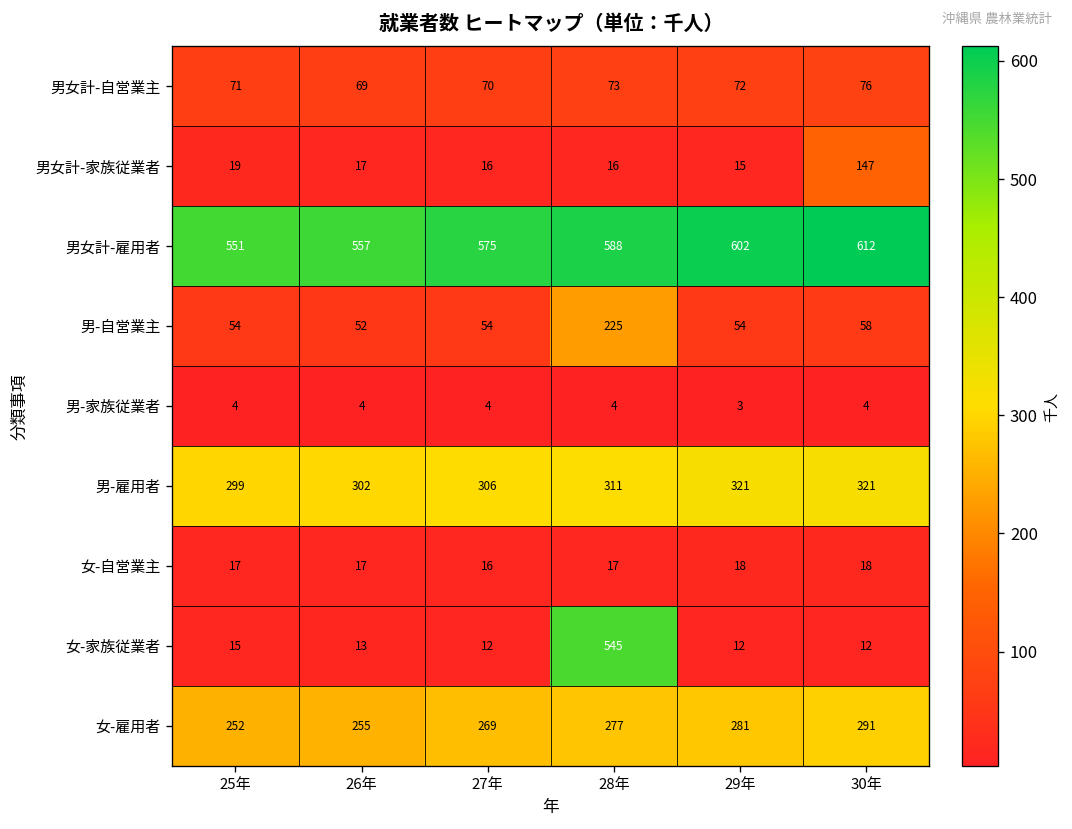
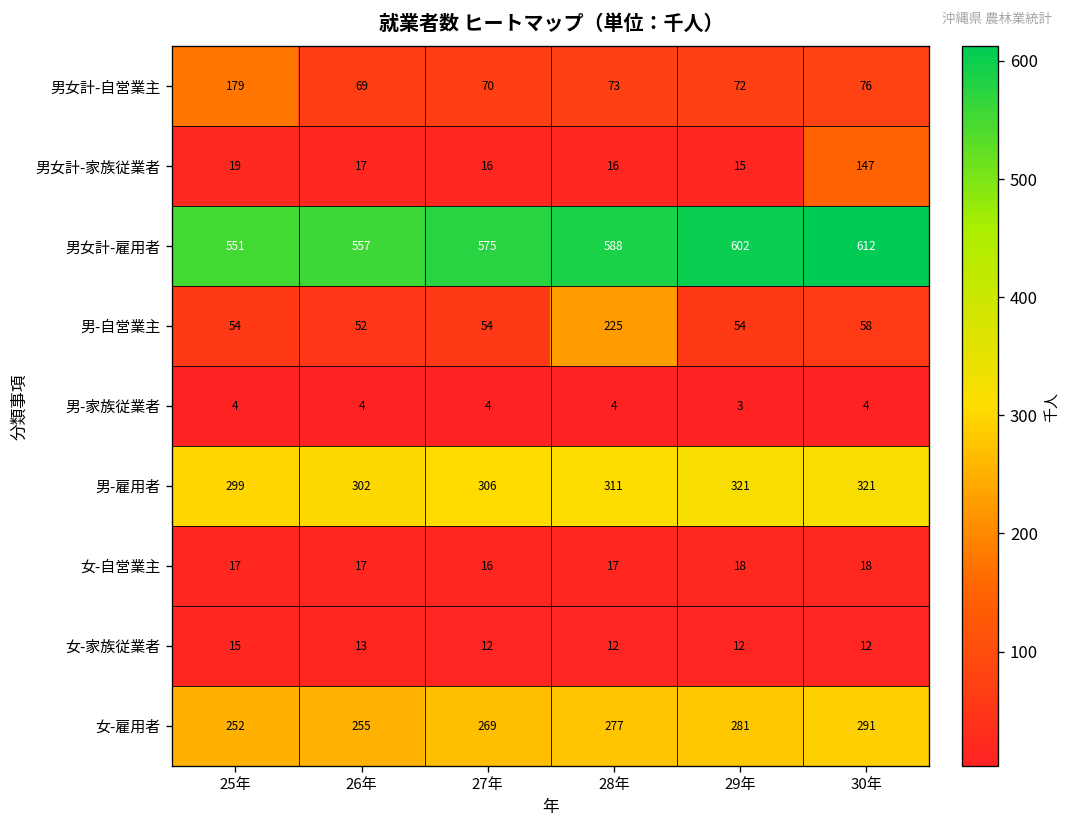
  {
    "男女計-自営業主": {
-     "25年": 71,
+     "25年": 179,
      "26年": 69,
      "27年": 70,
      "28年": 73,
      "29年": 72,
      "30年": 76
    },
    "男女計-家族従業者": {
      "25年": 19,
      "26年": 17,
      "27年": 16,
      "28年": 16,
      "29年": 15,
      "30年": 147
    },
    "男女計-雇用者": {
      "25年": 551,
      "26年": 557,
      "27年": 575,
      "28年": 588,
      "29年": 602,
      "30年": 612
    },
    "男-自営業主": {
      "25年": 54,
      "26年": 52,
      "27年": 54,
      "28年": 225,
      "29年": 54,
      "30年": 58
    },
    "男-家族従業者": {
      "25年": 4,
      "26年": 4,
      "27年": 4,
      "28年": 4,
      "29年": 3,
      "30年": 4
    },
    "男-雇用者": {
      "25年": 299,
      "26年": 302,
      "27年": 306,
      "28年": 311,
      "29年": 321,
      "30年": 321
    },
    "女-自営業主": {
      "25年": 17,
      "26年": 17,
      "27年": 16,
      "28年": 17,
      "29年": 18,
      "30年": 18
    },
    "女-家族従業者": {
      "25年": 15,
      "26年": 13,
      "27年": 12,
-     "28年": 545,
+     "28年": 12,
      "29年": 12,
      "30年": 12
    },
    "女-雇用者": {
      "25年": 252,
      "26年": 255,
      "27年": 269,
      "28年": 277,
      "29年": 281,
      "30年": 291
    }
  }
